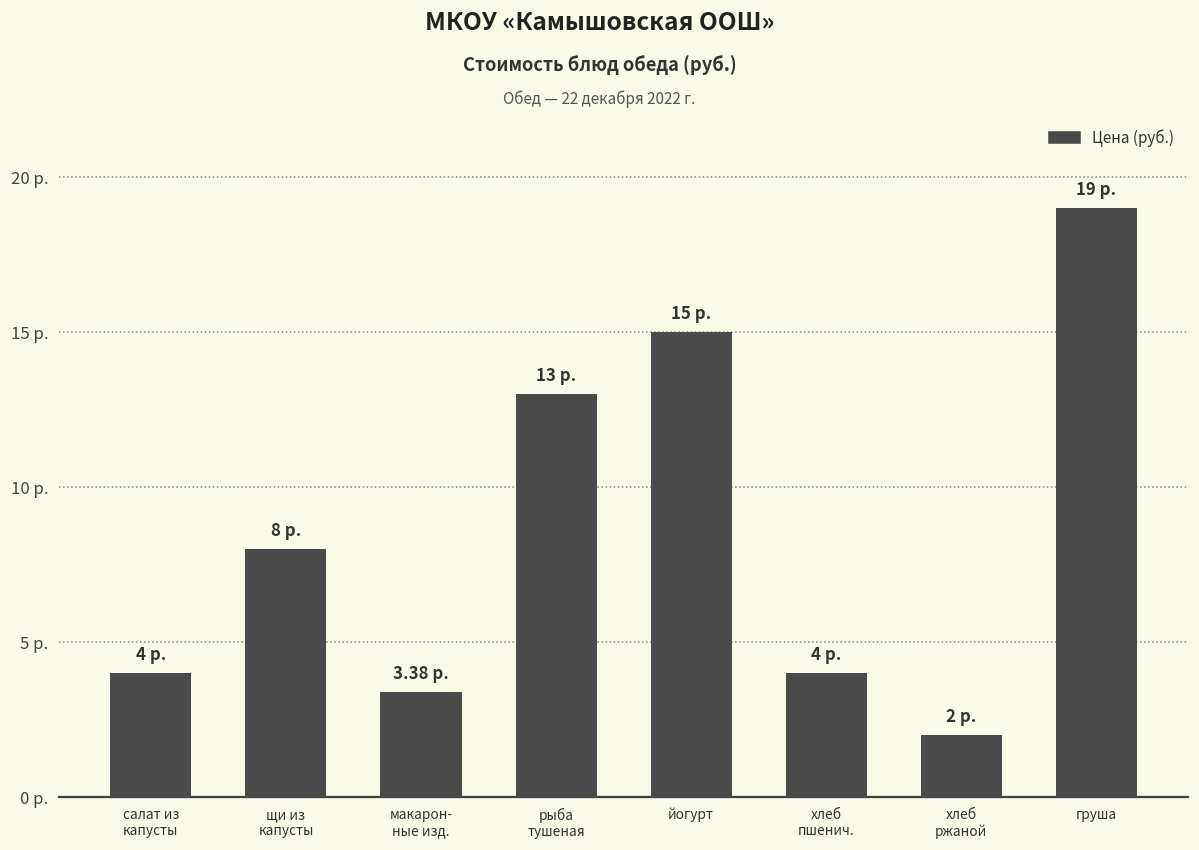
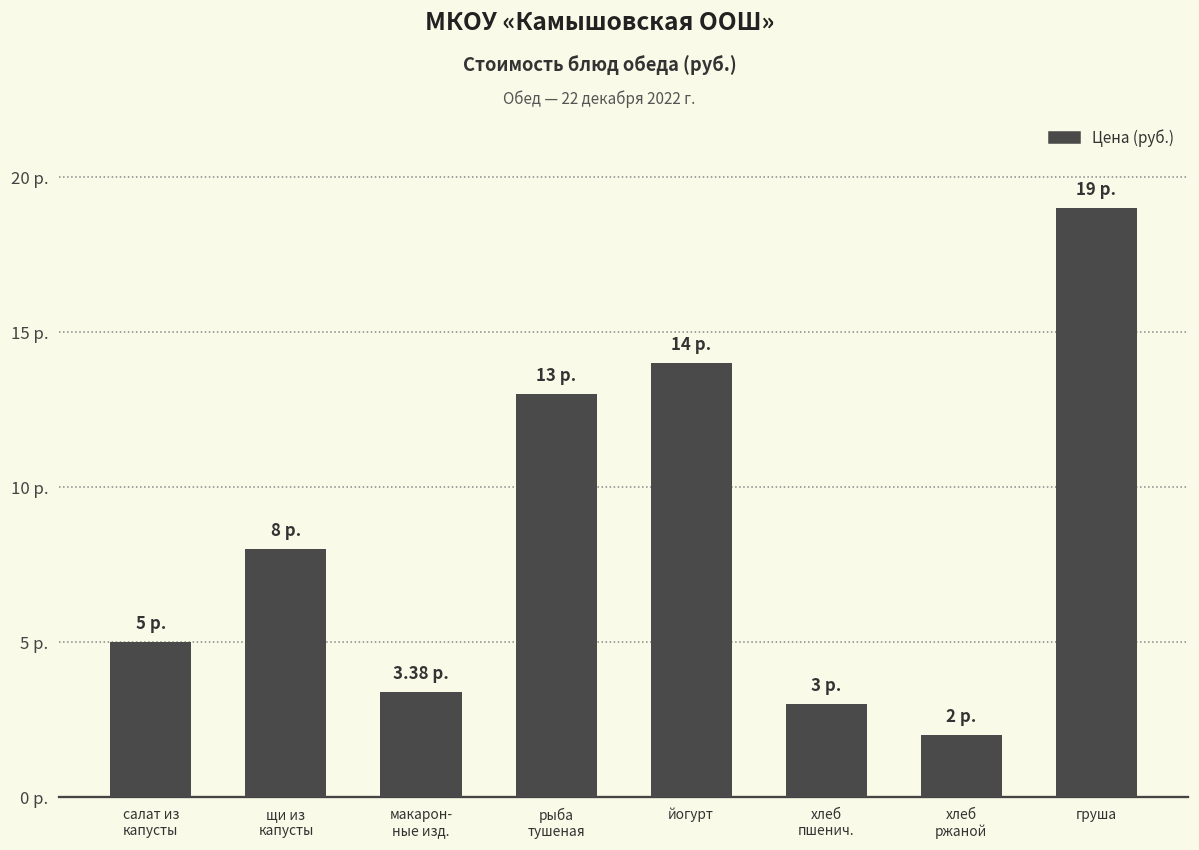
  {
-   "салат из капусты": 4,
+   "салат из капусты": 5,
    "щи из капусты": 8,
    "макарон- ные изд.": 3.38,
    "рыба тушеная": 13,
-   "йогурт": 15,
-   "хлеб пшенич.": 4,
+   "йогурт": 14,
+   "хлеб пшенич.": 3,
    "хлеб ржаной": 2,
    "груша": 19
  }
